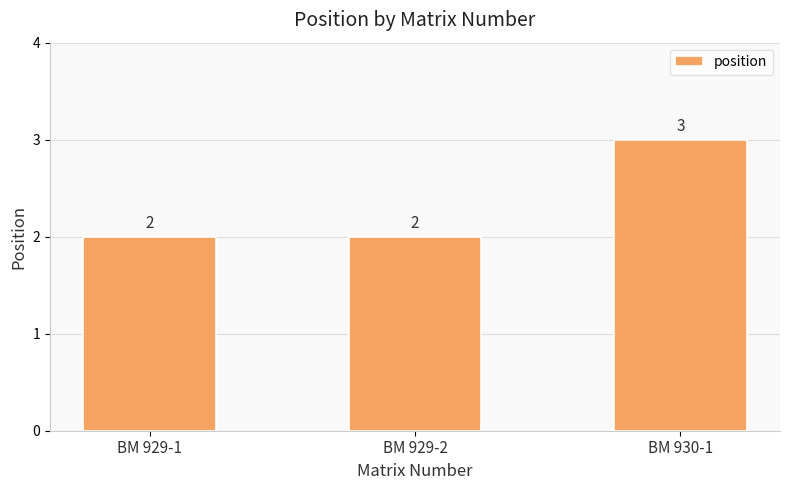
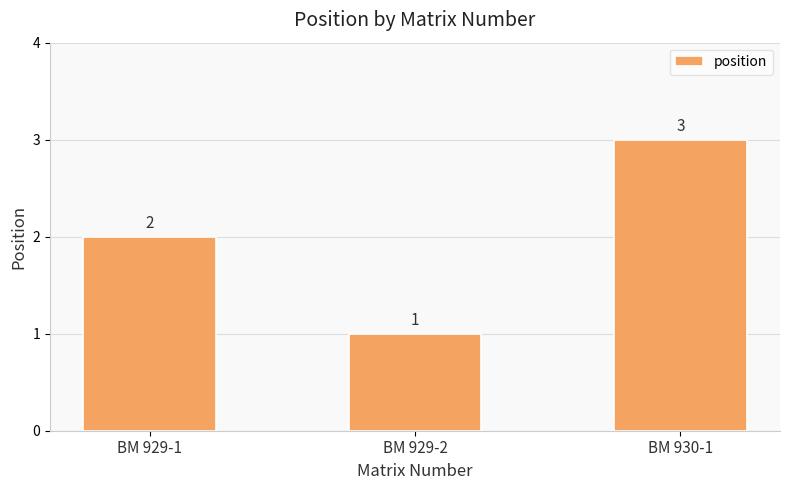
  {
    "BM 929-1": 2,
-   "BM 929-2": 2,
+   "BM 929-2": 1,
    "BM 930-1": 3
  }
